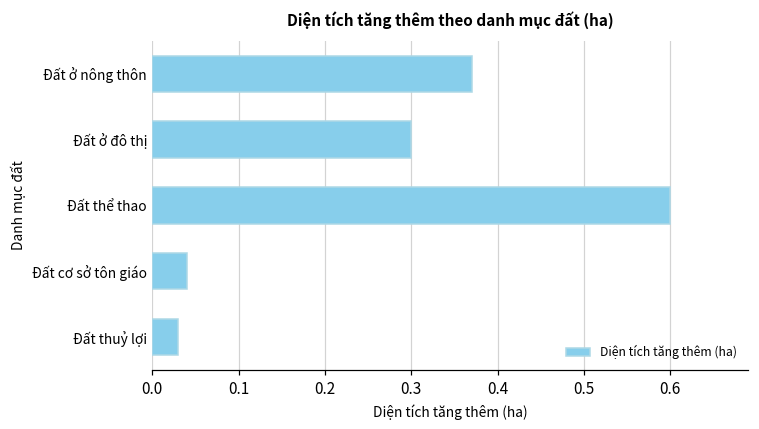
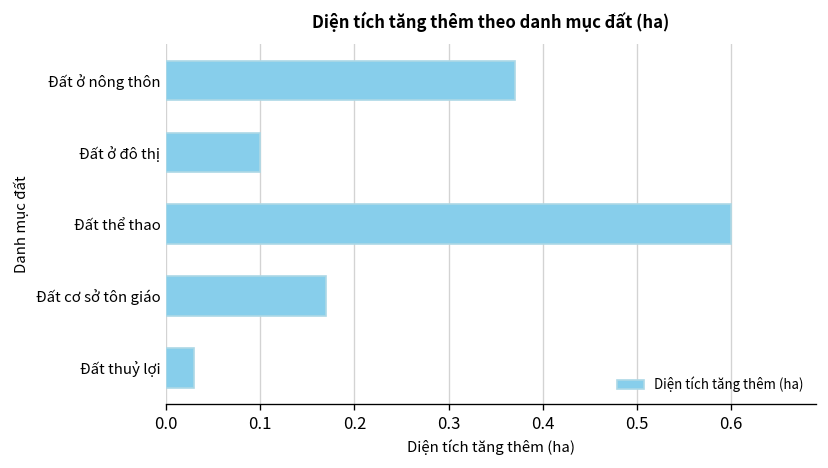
  {
    "Đất ở nông thôn": 0.37,
-   "Đất ở đô thị": 0.3,
+   "Đất ở đô thị": 0.1,
    "Đất thể thao": 0.60,
-   "Đất cơ sở tôn giáo": 0.04,
+   "Đất cơ sở tôn giáo": 0.17,
    "Đất thuỷ lợi": 0.03
  }
